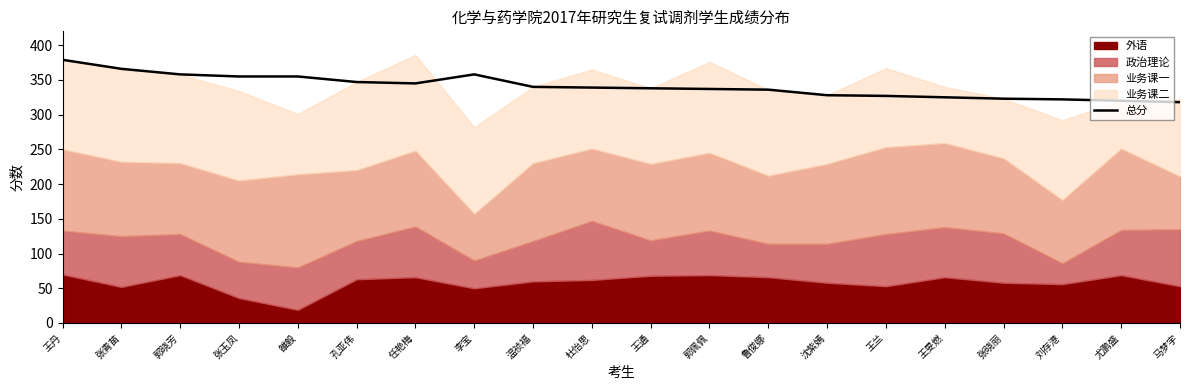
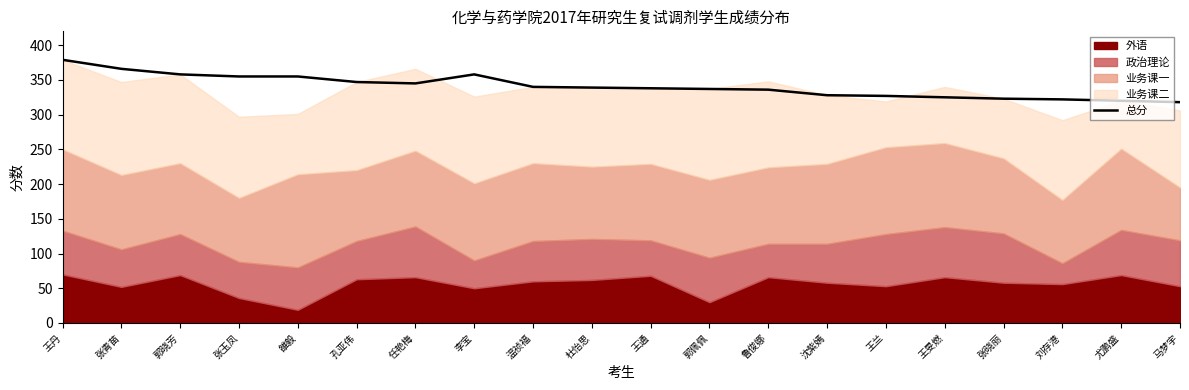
  {
    "外语": {
      "王丹": 70,
      "张青苗": 50,
      "郭晓芳": 70,
      "张玉凤": 40,
      "雒毅": 20,
      "孔亚伟": 60,
      "任艳梅": 70,
      "李宝": 50,
      "温祯福": 60,
      "杜怡思": 60,
      "王通": 70,
-     "郭佩佩": 70,
+     "郭佩佩": 30,
      "鲁俊娜": 70,
      "沈紫嫣": 60,
      "王兰": 50,
      "王旻燃": 70,
      "张晓丽": 60,
      "刘存港": 60,
      "尤鹏盛": 70,
      "马梦宇": 50
    },
    "总分": {
      "张玉凤": 360,
      "雒毅": 360,
      "任艳梅": 350,
      "李宝": 360,
      "王兰": 330,
      "王旻燃": 330,
      "刘存港": 320,
      "马梦宇": 320
    },
    "政治理论": {
      "王丹": 60,
-     "张青苗": 70,
+     "张青苗": 50,
      "郭晓芳": 60,
      "张玉凤": 50,
      "雒毅": 60,
      "孔亚伟": 60,
      "任艳梅": 70,
      "李宝": 40,
      "温祯福": 60,
-     "杜怡思": 90,
+     "杜怡思": 60,
      "王通": 50,
      "郭佩佩": 60,
      "鲁俊娜": 50,
      "沈紫嫣": 60,
      "王兰": 80,
      "王旻燃": 70,
      "张晓丽": 70,
      "刘存港": 30,
      "尤鹏盛": 70,
-     "马梦宇": 80
+     "马梦宇": 70
    },
    "业务课一": {
      "王丹": 120,
      "张青苗": 110,
      "郭晓芳": 100,
-     "张玉凤": 120,
+     "张玉凤": 90,
      "雒毅": 130,
      "孔亚伟": 100,
      "任艳梅": 110,
-     "李宝": 70,
+     "李宝": 110,
      "温祯福": 110,
      "杜怡思": 100,
      "王通": 110,
      "郭佩佩": 110,
-     "鲁俊娜": 100,
+     "鲁俊娜": 110,
      "沈紫嫣": 120,
      "王兰": 130,
      "王旻燃": 120,
      "张晓丽": 110,
      "刘存港": 90,
      "尤鹏盛": 120,
      "马梦宇": 80
    },
    "业务课二": {
-     "张玉凤": 130,
+     "张玉凤": 120,
      "雒毅": 90,
-     "任艳梅": 140,
+     "任艳梅": 120,
      "李宝": 130,
-     "王兰": 110,
+     "王兰": 70,
      "王旻燃": 80,
      "刘存港": 120,
      "马梦宇": 110
    }
  }
